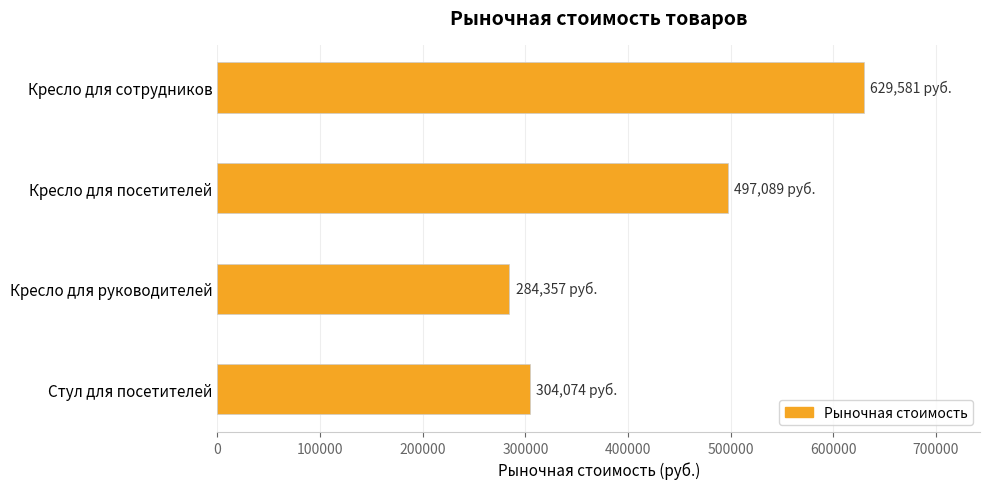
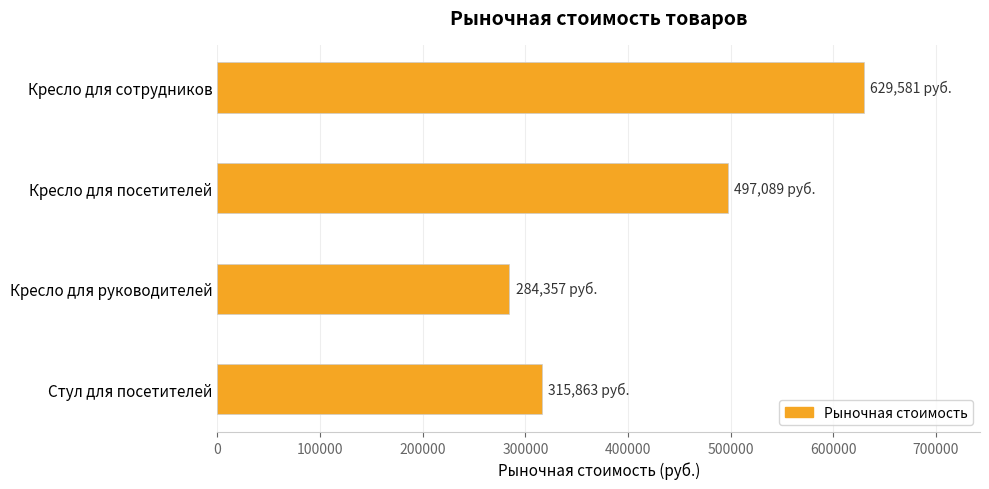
  {
    "Кресло для сотрудников": "629,581",
    "Кресло для посетителей": "497,089",
    "Кресло для руководителей": "284,357",
-   "Стул для посетителей": "304,074"
+   "Стул для посетителей": "315,863"
  }
